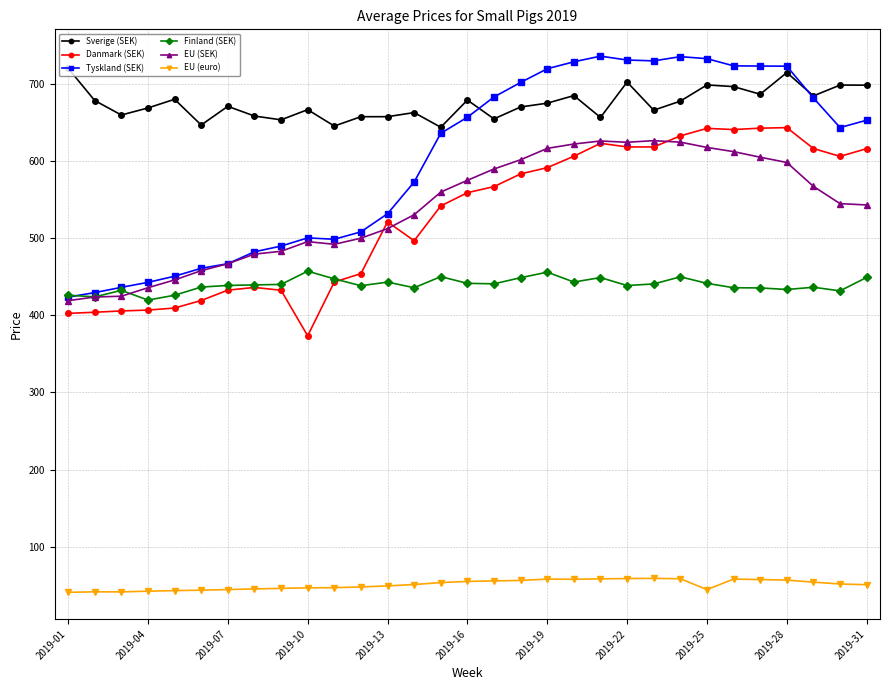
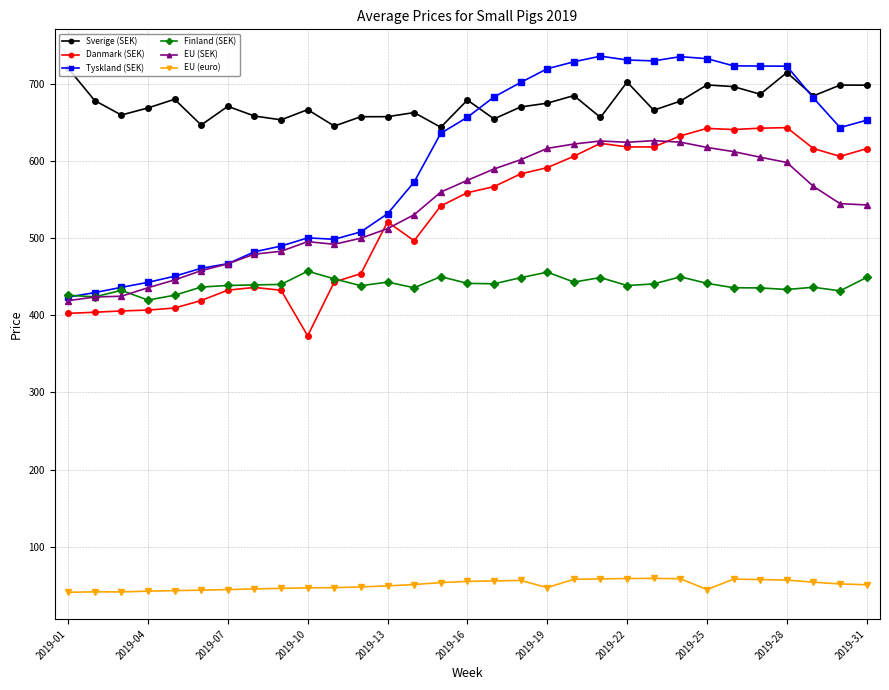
  {
    "Sverige (SEK)": {
      "2019-04": 670,
      "2019-07": 670,
      "2019-10": 670,
      "2019-13": 660,
      "2019-16": 680,
      "2019-19": 670,
      "2019-22": 700,
      "2019-25": 700,
      "2019-28": 710,
      "2019-31": 700
    },
    "Danmark (SEK)": {
      "2019-01": 400,
      "2019-04": 410,
      "2019-07": 430,
      "2019-10": 370,
      "2019-13": 520,
      "2019-16": 560,
      "2019-19": 590,
      "2019-22": 620,
      "2019-25": 640,
      "2019-28": 640,
      "2019-31": 620
    },
    "Tyskland (SEK)": {
      "2019-04": 440,
      "2019-10": 500,
      "2019-13": 530,
      "2019-16": 660,
      "2019-19": 720,
      "2019-22": 730,
      "2019-25": 730,
      "2019-28": 720,
      "2019-31": 650
    },
    "Finland (SEK)": {
      "2019-04": 420,
      "2019-07": 440,
      "2019-10": 460,
      "2019-13": 440,
      "2019-16": 440,
      "2019-19": 460,
      "2019-22": 440,
      "2019-25": 440,
      "2019-28": 430,
      "2019-31": 450
    },
    "EU (SEK)": {
      "2019-01": 420,
      "2019-04": 440,
      "2019-10": 500,
      "2019-13": 510,
      "2019-16": 570,
      "2019-19": 620,
      "2019-22": 620,
      "2019-25": 620,
      "2019-28": 600,
      "2019-31": 540
    },
    "EU (euro)": {
      "2019-01": 40,
      "2019-04": 40,
      "2019-07": 40,
      "2019-10": 50,
      "2019-13": 50,
      "2019-16": 50,
-     "2019-19": 60,
+     "2019-19": 50,
      "2019-22": 60,
      "2019-25": 40,
      "2019-28": 60,
      "2019-31": 50
    }
  }
